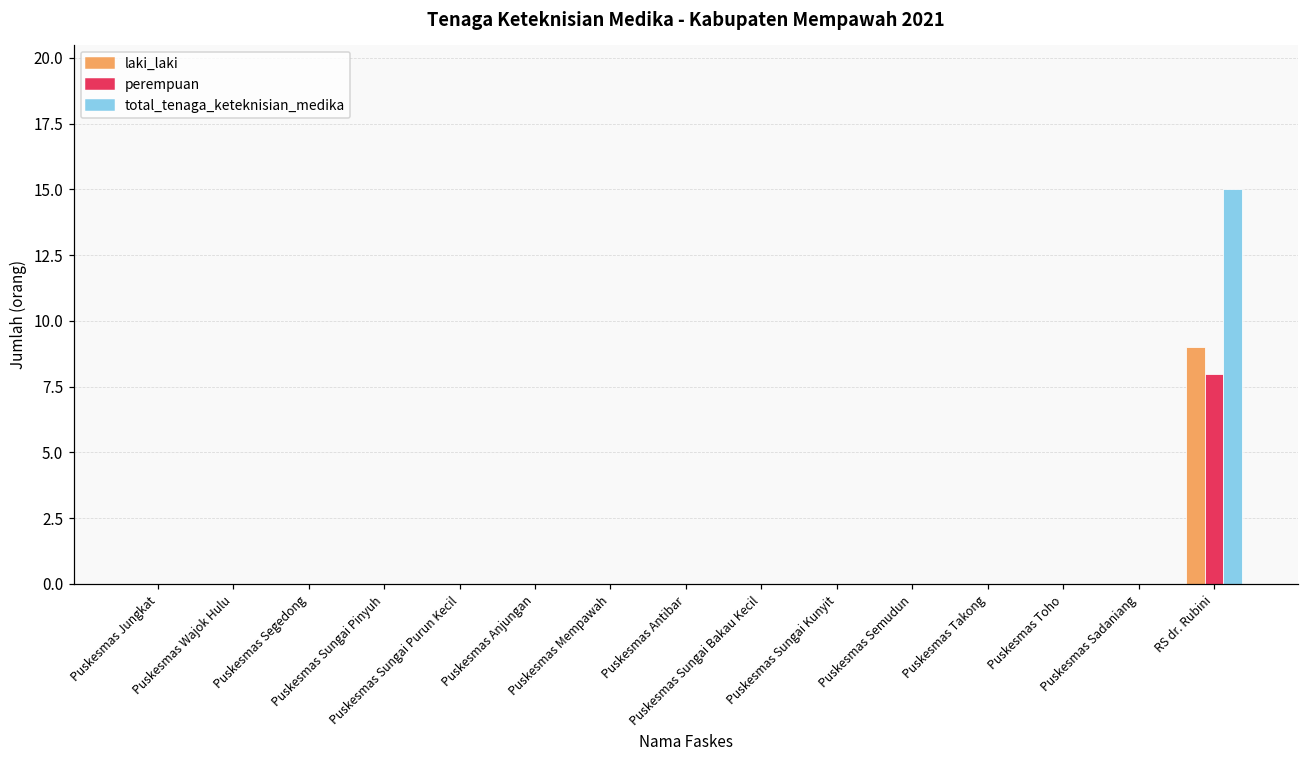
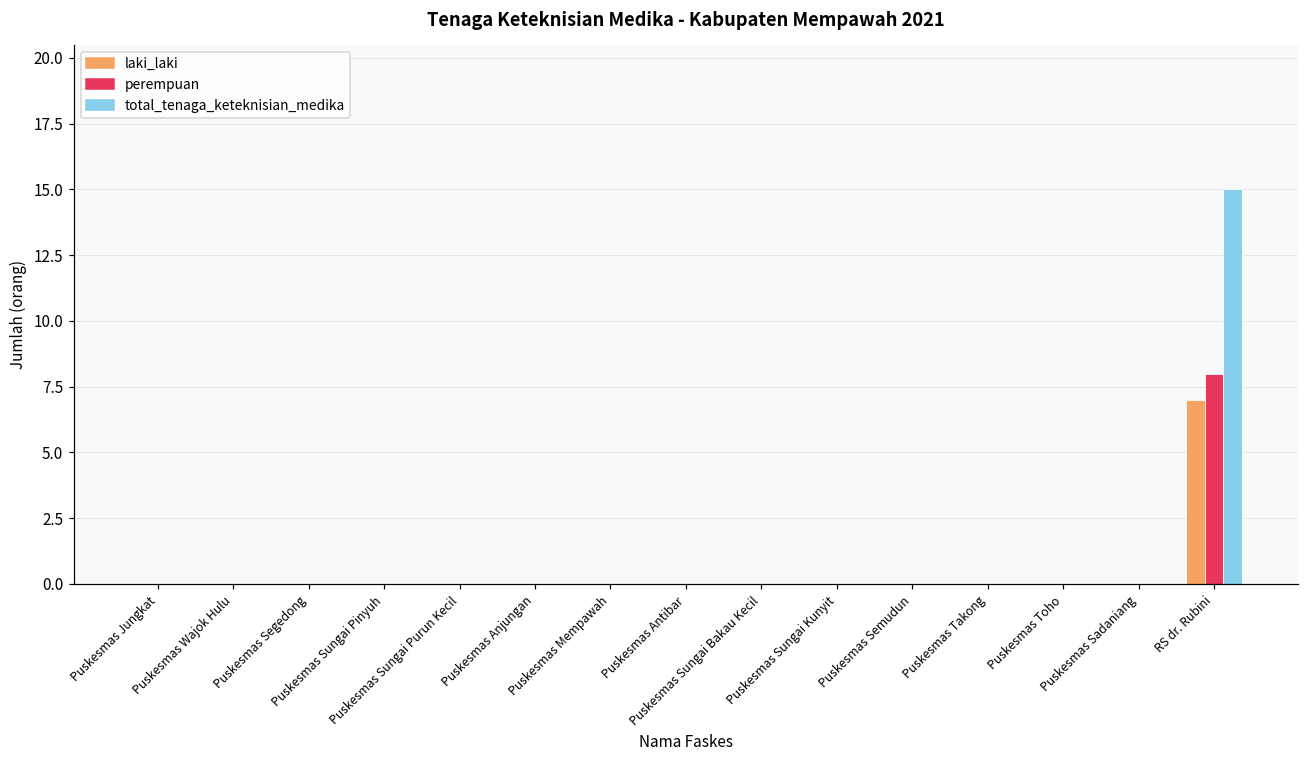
  {
    "laki_laki": {
      "Puskesmas Jungkat": 0,
      "Puskesmas Wajok Hulu": 0,
      "Puskesmas Segedong": 0,
      "Puskesmas Sungai Pinyuh": 0,
      "Puskesmas Sungai Purun Kecil": 0,
      "Puskesmas Anjungan": 0,
      "Puskesmas Mempawah": 0,
      "Puskesmas Antibar": 0,
      "Puskesmas Sungai Bakau Kecil": 0,
      "Puskesmas Sungai Kunyit": 0,
      "Puskesmas Semudun": 0,
      "Puskesmas Takong": 0,
      "Puskesmas Toho": 0,
      "Puskesmas Sadaniang": 0,
-     "RS dr. Rubini": 9
+     "RS dr. Rubini": 7
    },
    "perempuan": {
      "Puskesmas Jungkat": 0,
      "Puskesmas Wajok Hulu": 0,
      "Puskesmas Segedong": 0,
      "Puskesmas Sungai Pinyuh": 0,
      "Puskesmas Sungai Purun Kecil": 0,
      "Puskesmas Anjungan": 0,
      "Puskesmas Mempawah": 0,
      "Puskesmas Antibar": 0,
      "Puskesmas Sungai Bakau Kecil": 0,
      "Puskesmas Sungai Kunyit": 0,
      "Puskesmas Semudun": 0,
      "Puskesmas Takong": 0,
      "Puskesmas Toho": 0,
      "Puskesmas Sadaniang": 0,
      "RS dr. Rubini": 8
    },
    "total_tenaga_keteknisian_medika": {
      "Puskesmas Jungkat": 0,
      "Puskesmas Wajok Hulu": 0,
      "Puskesmas Segedong": 0,
      "Puskesmas Sungai Pinyuh": 0,
      "Puskesmas Sungai Purun Kecil": 0,
      "Puskesmas Anjungan": 0,
      "Puskesmas Mempawah": 0,
      "Puskesmas Antibar": 0,
      "Puskesmas Sungai Bakau Kecil": 0,
      "Puskesmas Sungai Kunyit": 0,
      "Puskesmas Semudun": 0,
      "Puskesmas Takong": 0,
      "Puskesmas Toho": 0,
      "Puskesmas Sadaniang": 0,
      "RS dr. Rubini": 15
    }
  }
